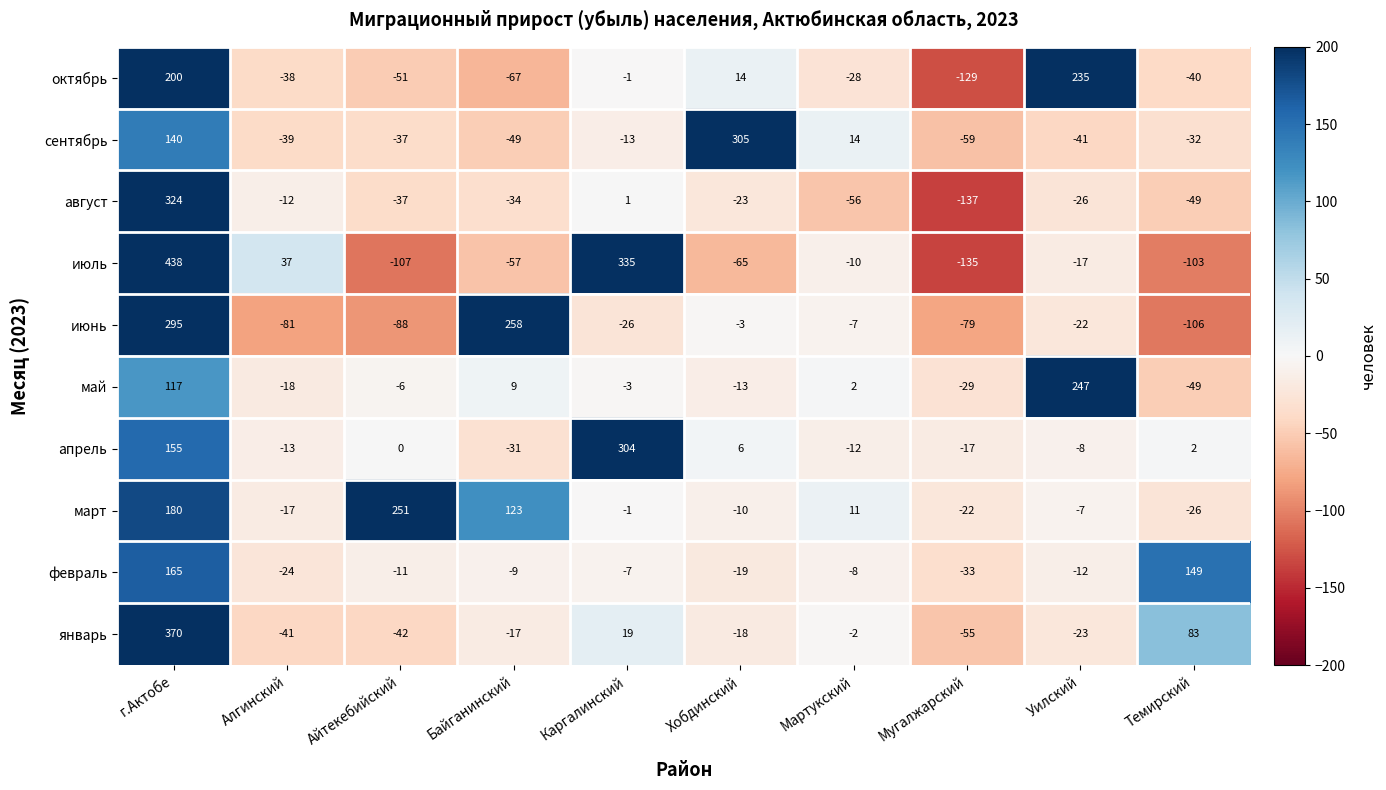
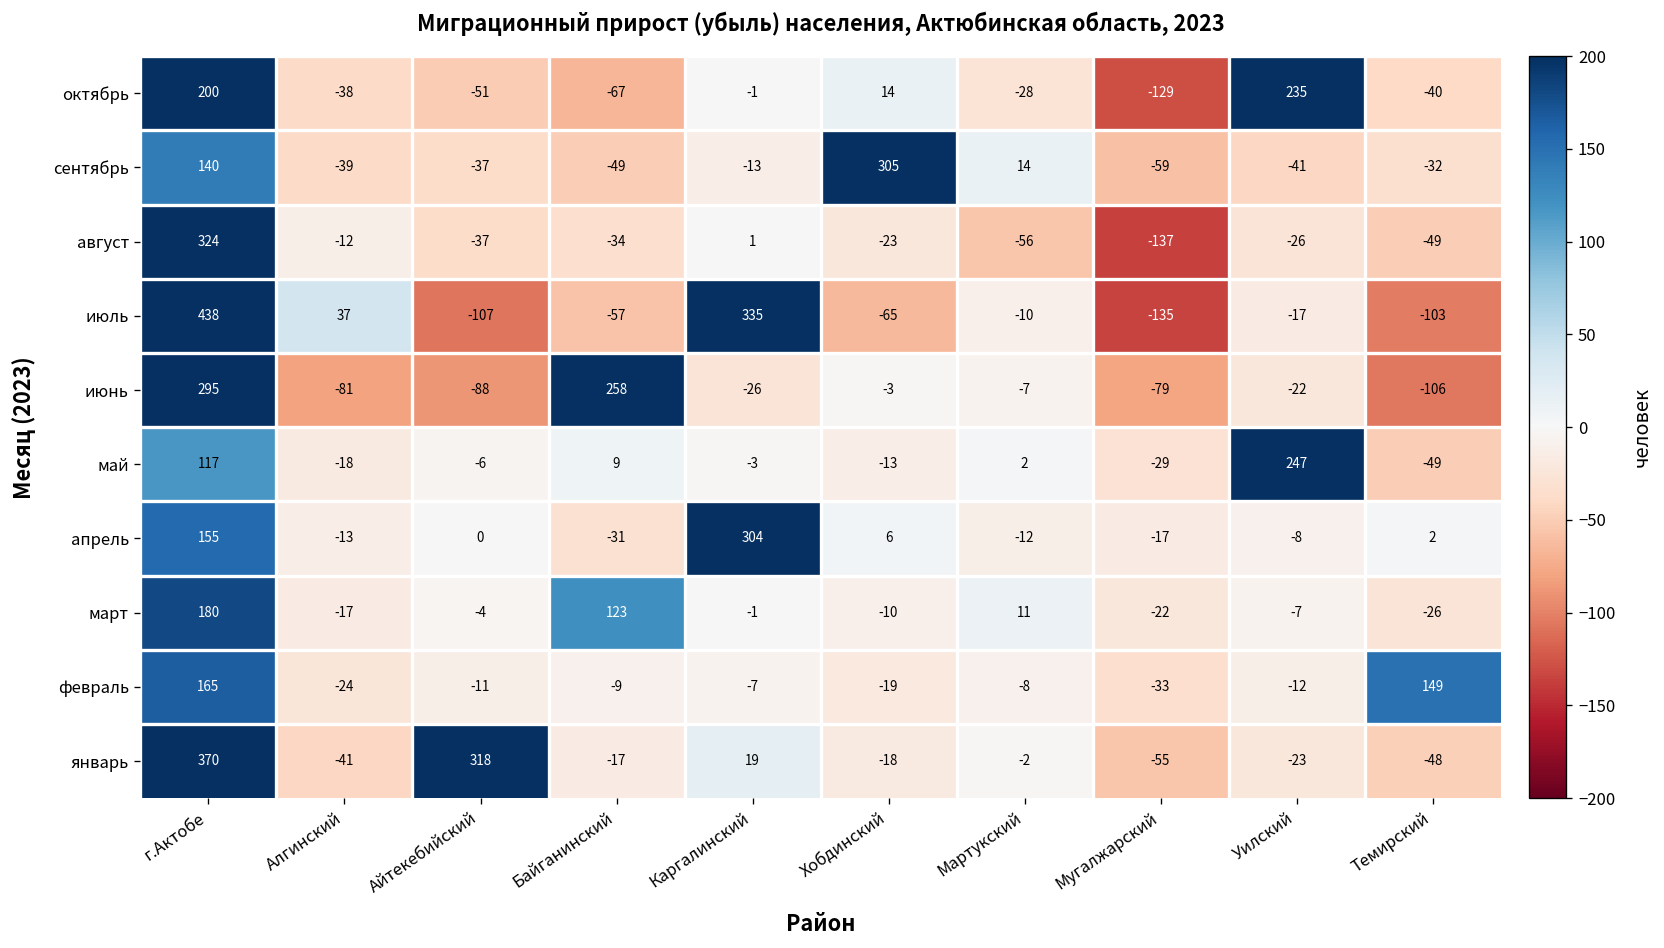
  {
    "октябрь": {
      "г.Актобе": 200,
      "Алгинский": -38,
      "Айтекебийский": -51,
      "Байганинский": -67,
      "Каргалинский": -1,
      "Хобдинский": 14,
      "Мартукский": -28,
      "Мугалжарский": -129,
      "Уилский": 235,
      "Темирский": -40
    },
    "сентябрь": {
      "г.Актобе": 140,
      "Алгинский": -39,
      "Айтекебийский": -37,
      "Байганинский": -49,
      "Каргалинский": -13,
      "Хобдинский": 305,
      "Мартукский": 14,
      "Мугалжарский": -59,
      "Уилский": -41,
      "Темирский": -32
    },
    "август": {
      "г.Актобе": 324,
      "Алгинский": -12,
      "Айтекебийский": -37,
      "Байганинский": -34,
      "Каргалинский": 1,
      "Хобдинский": -23,
      "Мартукский": -56,
      "Мугалжарский": -137,
      "Уилский": -26,
      "Темирский": -49
    },
    "июль": {
      "г.Актобе": 438,
      "Алгинский": 37,
      "Айтекебийский": -107,
      "Байганинский": -57,
      "Каргалинский": 335,
      "Хобдинский": -65,
      "Мартукский": -10,
      "Мугалжарский": -135,
      "Уилский": -17,
      "Темирский": -103
    },
    "июнь": {
      "г.Актобе": 295,
      "Алгинский": -81,
      "Айтекебийский": -88,
      "Байганинский": 258,
      "Каргалинский": -26,
      "Хобдинский": -3,
      "Мартукский": -7,
      "Мугалжарский": -79,
      "Уилский": -22,
      "Темирский": -106
    },
    "май": {
      "г.Актобе": 117,
      "Алгинский": -18,
      "Айтекебийский": -6,
      "Байганинский": 9,
      "Каргалинский": -3,
      "Хобдинский": -13,
      "Мартукский": 2,
      "Мугалжарский": -29,
      "Уилский": 247,
      "Темирский": -49
    },
    "апрель": {
      "г.Актобе": 155,
      "Алгинский": -13,
      "Айтекебийский": 0,
      "Байганинский": -31,
      "Каргалинский": 304,
      "Хобдинский": 6,
      "Мартукский": -12,
      "Мугалжарский": -17,
      "Уилский": -8,
      "Темирский": 2
    },
    "март": {
      "г.Актобе": 180,
      "Алгинский": -17,
-     "Айтекебийский": 251,
+     "Айтекебийский": -4,
      "Байганинский": 123,
      "Каргалинский": -1,
      "Хобдинский": -10,
      "Мартукский": 11,
      "Мугалжарский": -22,
      "Уилский": -7,
      "Темирский": -26
    },
    "февраль": {
      "г.Актобе": 165,
      "Алгинский": -24,
      "Айтекебийский": -11,
      "Байганинский": -9,
      "Каргалинский": -7,
      "Хобдинский": -19,
      "Мартукский": -8,
      "Мугалжарский": -33,
      "Уилский": -12,
      "Темирский": 149
    },
    "январь": {
      "г.Актобе": 370,
      "Алгинский": -41,
-     "Айтекебийский": -42,
+     "Айтекебийский": 318,
      "Байганинский": -17,
      "Каргалинский": 19,
      "Хобдинский": -18,
      "Мартукский": -2,
      "Мугалжарский": -55,
      "Уилский": -23,
-     "Темирский": 83
+     "Темирский": -48
    }
  }
